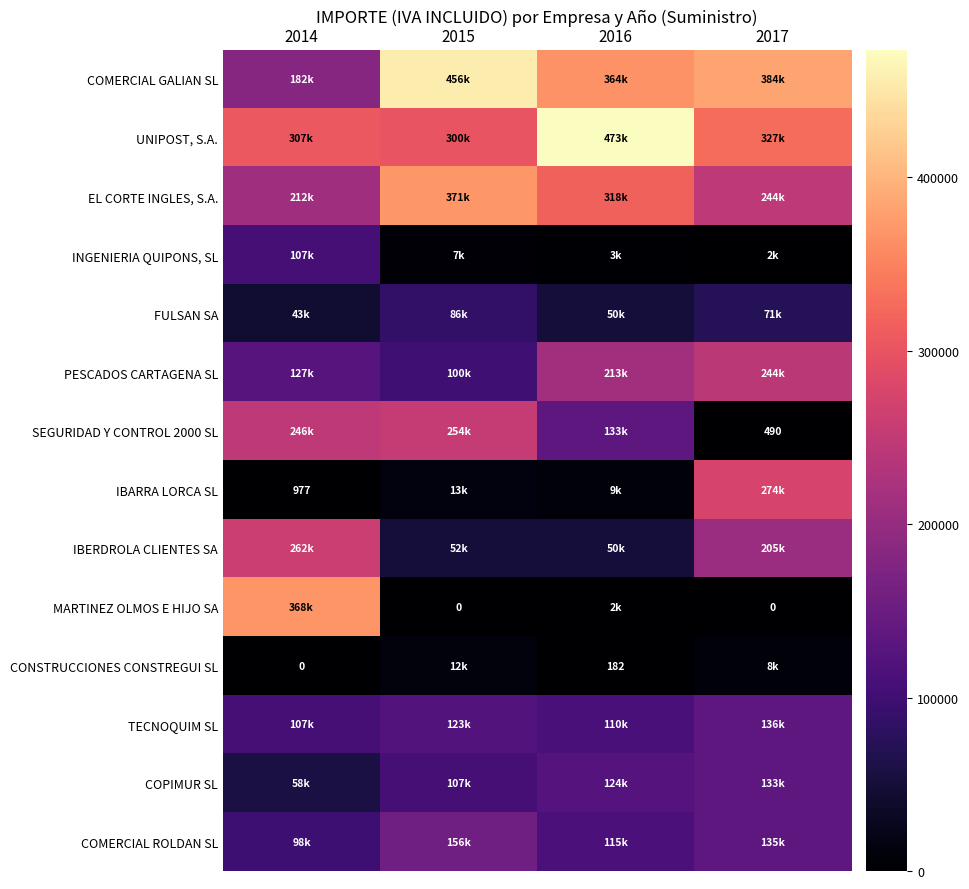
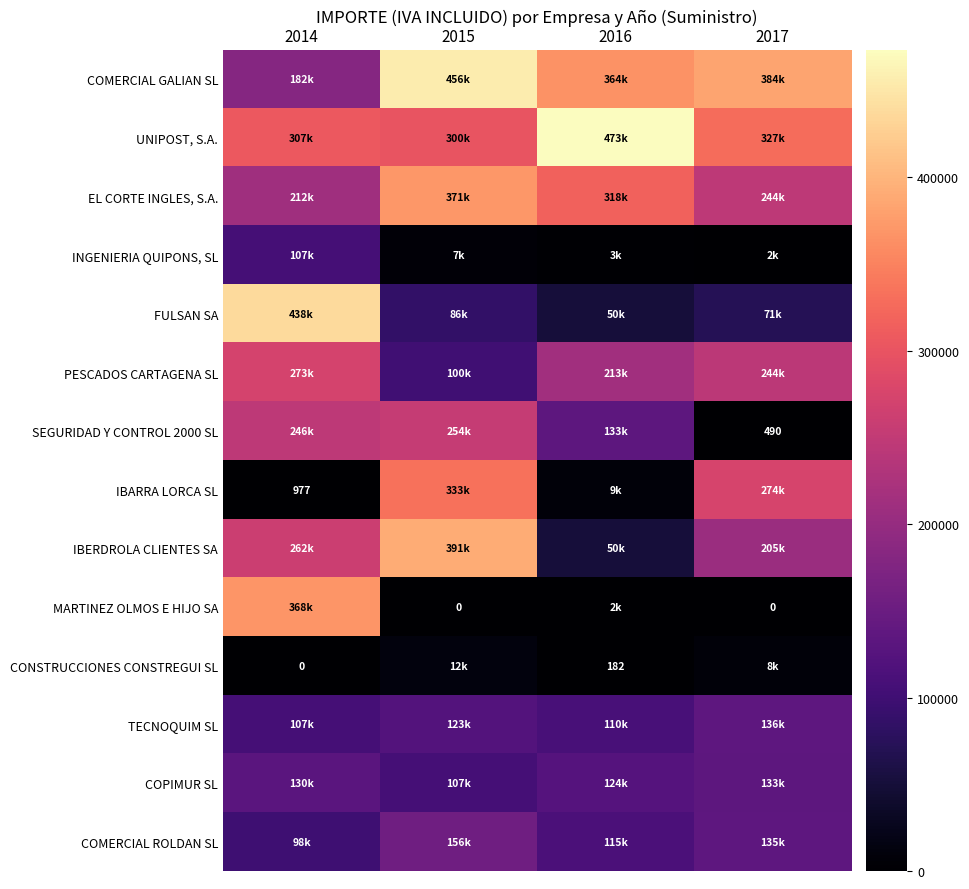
  {
    "COMERCIAL GALIAN SL": {
      "2014": "182k",
      "2015": "456k",
      "2016": "364k",
      "2017": "384k"
    },
    "UNIPOST, S.A.": {
      "2014": "307k",
      "2015": "300k",
      "2016": "473k",
      "2017": "327k"
    },
    "EL CORTE INGLES, S.A.": {
      "2014": "212k",
      "2015": "371k",
      "2016": "318k",
      "2017": "244k"
    },
    "INGENIERIA QUIPONS, SL": {
      "2014": "107k",
      "2015": "7k",
      "2016": "3k",
      "2017": "2k"
    },
    "FULSAN SA": {
-     "2014": "43k",
+     "2014": "438k",
      "2015": "86k",
      "2016": "50k",
      "2017": "71k"
    },
    "PESCADOS CARTAGENA SL": {
-     "2014": "127k",
+     "2014": "273k",
      "2015": "100k",
      "2016": "213k",
      "2017": "244k"
    },
    "SEGURIDAD Y CONTROL 2000 SL": {
      "2014": "246k",
      "2015": "254k",
      "2016": "133k",
      "2017": "490"
    },
    "IBARRA LORCA SL": {
      "2014": "977",
-     "2015": "13k",
+     "2015": "333k",
      "2016": "9k",
      "2017": "274k"
    },
    "IBERDROLA CLIENTES SA": {
      "2014": "262k",
-     "2015": "52k",
+     "2015": "391k",
      "2016": "50k",
      "2017": "205k"
    },
    "MARTINEZ OLMOS E HIJO SA": {
      "2014": "368k",
      "2015": "0",
      "2016": "2k",
      "2017": "0"
    },
    "CONSTRUCCIONES CONSTREGUI SL": {
      "2014": "0",
      "2015": "12k",
      "2016": "182",
      "2017": "8k"
    },
    "TECNOQUIM SL": {
      "2014": "107k",
      "2015": "123k",
      "2016": "110k",
      "2017": "136k"
    },
    "COPIMUR SL": {
-     "2014": "58k",
+     "2014": "130k",
      "2015": "107k",
      "2016": "124k",
      "2017": "133k"
    },
    "COMERCIAL ROLDAN SL": {
      "2014": "98k",
      "2015": "156k",
      "2016": "115k",
      "2017": "135k"
    }
  }
